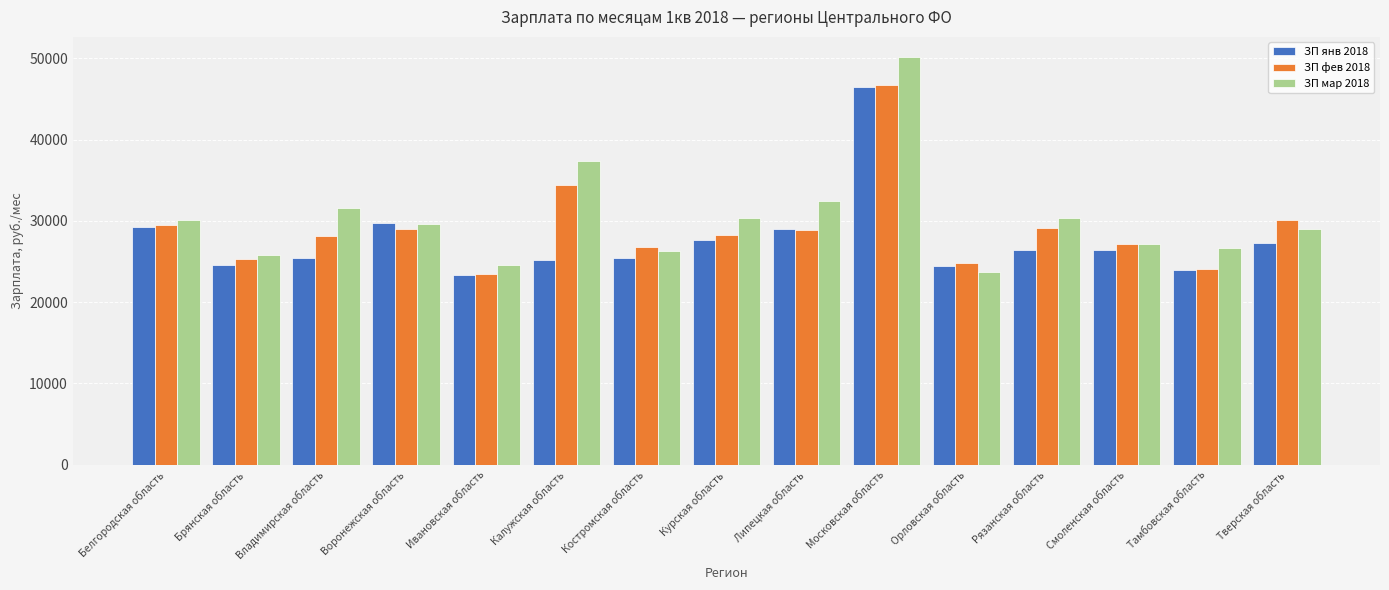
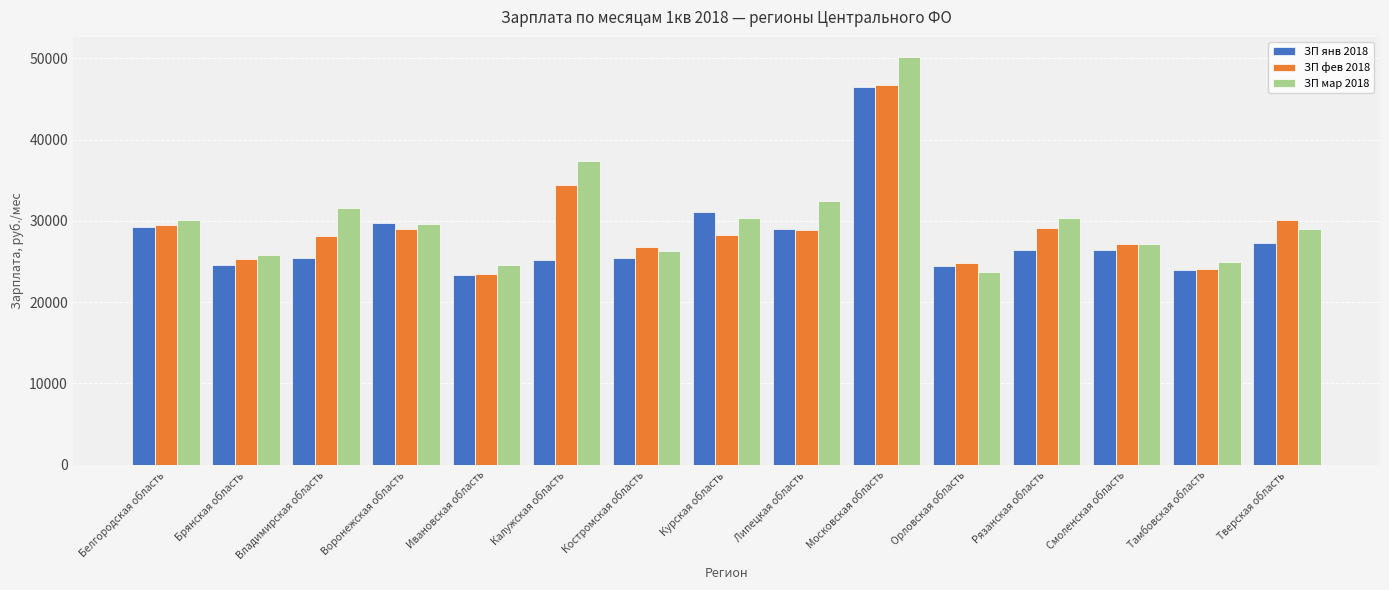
  {
    "ЗП янв 2018": {
      "Белгородская область": 29000,
      "Брянская область": 25000,
      "Владимирская область": 25000,
      "Воронежская область": 30000,
      "Ивановская область": 23000,
      "Калужская область": 25000,
      "Костромская область": 25000,
-     "Курская область": 28000,
+     "Курская область": 31000,
      "Липецкая область": 29000,
      "Московская область": 46000,
      "Орловская область": 24000,
      "Рязанская область": 26000,
      "Смоленская область": 26000,
      "Тамбовская область": 24000,
      "Тверская область": 27000
    },
    "ЗП фев 2018": {
      "Белгородская область": 29000,
      "Брянская область": 25000,
      "Владимирская область": 28000,
      "Воронежская область": 29000,
      "Ивановская область": 23000,
      "Калужская область": 34000,
      "Костромская область": 27000,
      "Курская область": 28000,
      "Липецкая область": 29000,
      "Московская область": 47000,
      "Орловская область": 25000,
      "Рязанская область": 29000,
      "Смоленская область": 27000,
      "Тамбовская область": 24000,
      "Тверская область": 30000
    },
    "ЗП мар 2018": {
      "Белгородская область": 30000,
      "Брянская область": 26000,
      "Владимирская область": 32000,
      "Воронежская область": 30000,
      "Ивановская область": 25000,
      "Калужская область": 37000,
      "Костромская область": 26000,
      "Курская область": 30000,
      "Липецкая область": 32000,
      "Московская область": 50000,
      "Орловская область": 24000,
      "Рязанская область": 30000,
      "Смоленская область": 27000,
-     "Тамбовская область": 27000,
+     "Тамбовская область": 25000,
      "Тверская область": 29000
    }
  }
